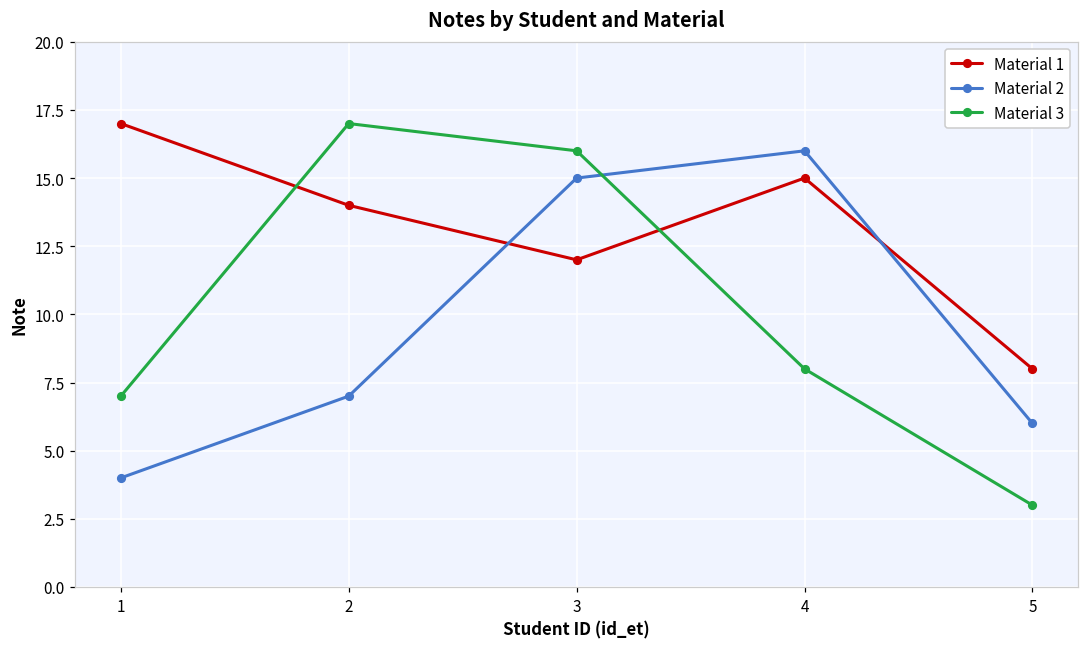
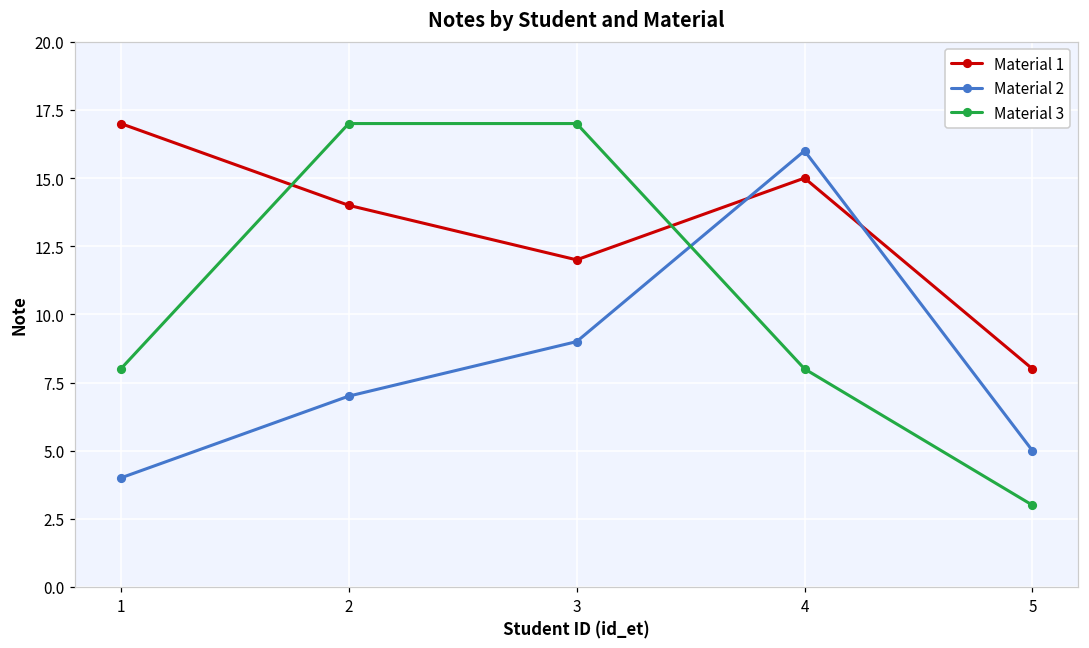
  {
    "Material 1": {
      "1": 17,
      "2": 14,
      "3": 12,
      "4": 15,
      "5": 8
    },
    "Material 2": {
      "1": 4,
      "2": 7,
-     "3": 15,
+     "3": 9,
      "4": 16,
-     "5": 6
+     "5": 5
    },
    "Material 3": {
-     "1": 7,
+     "1": 8,
      "2": 17,
-     "3": 16,
+     "3": 17,
      "4": 8,
      "5": 3
    }
  }
